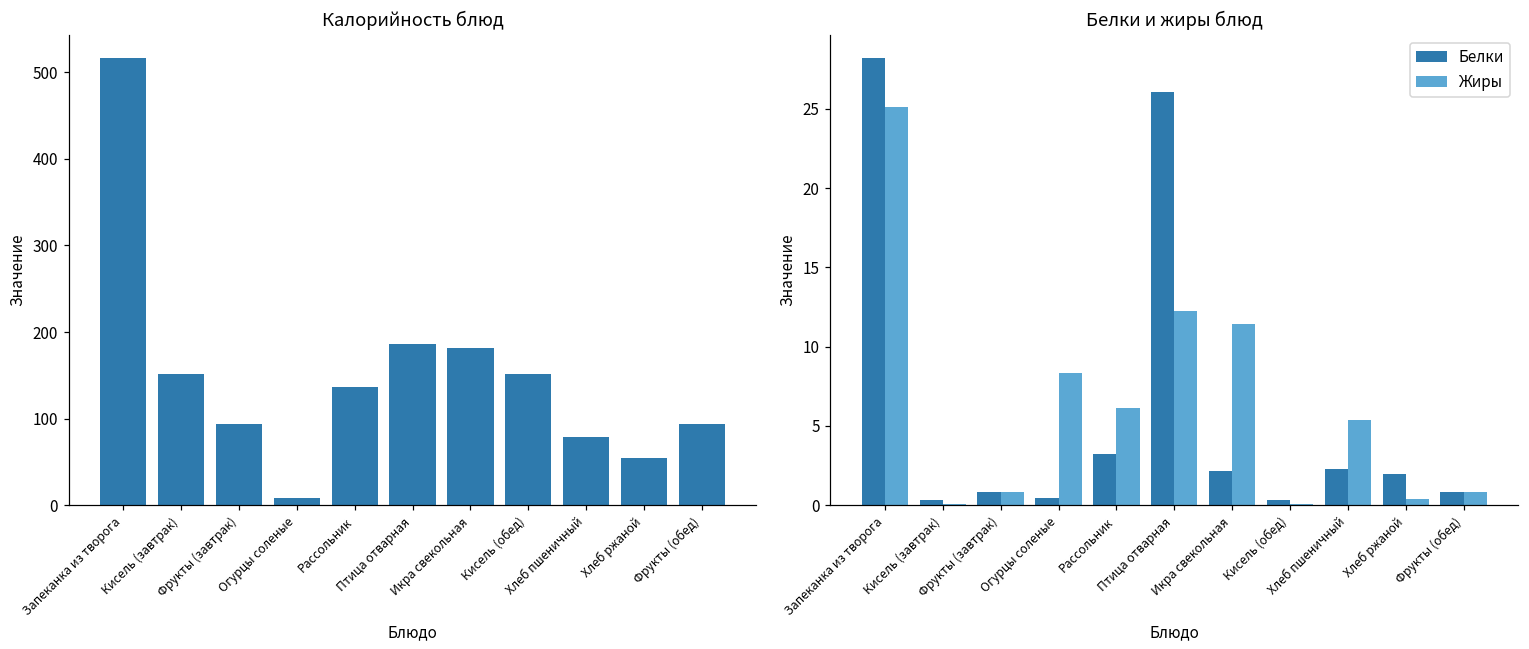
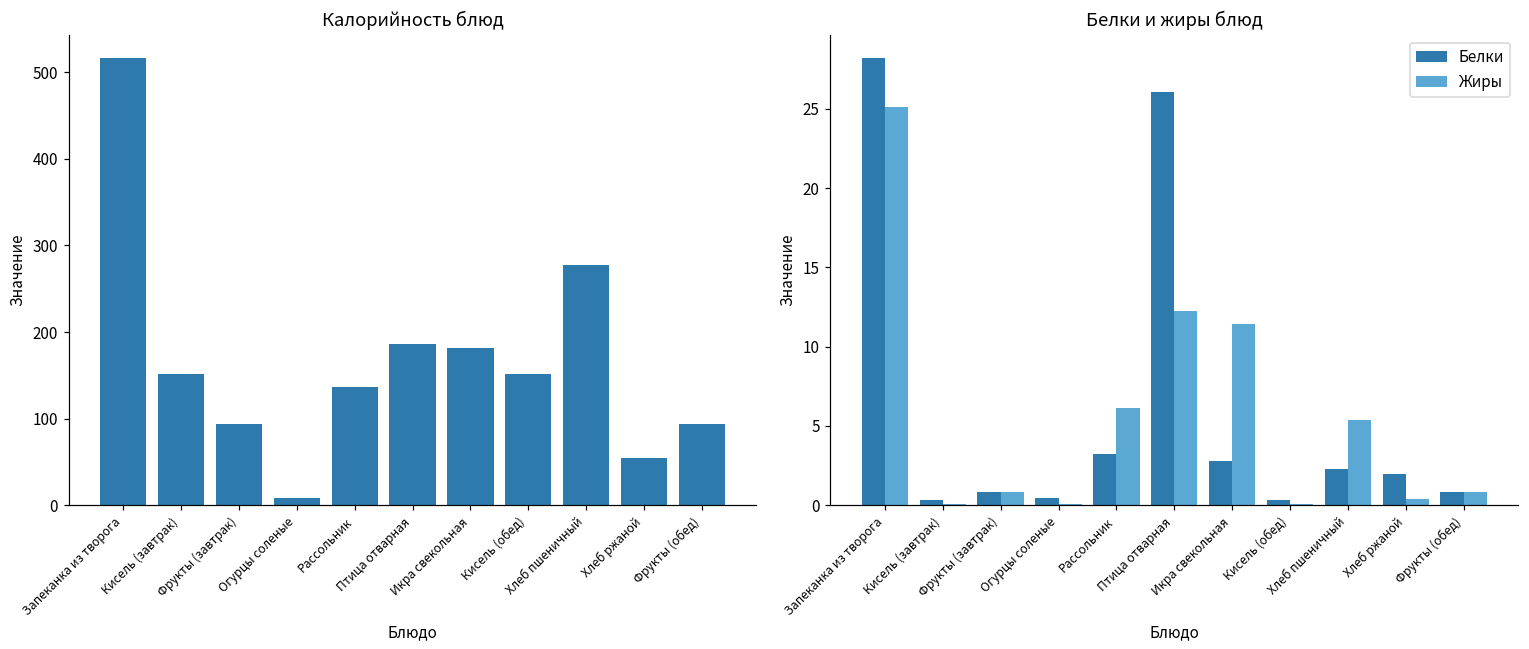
  {
    "Калорийность блюд": {
      "Запеканка из творога": 520,
      "Кисель (завтрак)": 150,
      "Фрукты (завтрак)": 90,
      "Огурцы соленые": 10,
      "Рассольник": 140,
      "Птица отварная": 190,
      "Икра свекольная": 180,
      "Кисель (обед)": 150,
-     "Хлеб пшеничный": 80,
+     "Хлеб пшеничный": 280,
      "Хлеб ржаной": 50,
      "Фрукты (обед)": 90
    },
    "Белки и жиры блюд": {
      "Белки": {
        "Запеканка из творога": 28.2,
        "Кисель (завтрак)": 0.3,
        "Фрукты (завтрак)": 0.8,
        "Огурцы соленые": 0.5,
        "Рассольник": 3.2,
        "Птица отварная": 26.0,
-       "Икра свекольная": 2.2,
+       "Икра свекольная": 2.8,
        "Кисель (обед)": 0.3,
        "Хлеб пшеничный": 2.3,
        "Хлеб ржаной": 2.0,
        "Фрукты (обед)": 0.8
      },
      "Жиры": {
        "Запеканка из творога": 25.1,
        "Фрукты (завтрак)": 0.8,
-       "Огурцы соленые": 8.3,
+       "Огурцы соленые": 0.1,
        "Рассольник": 6.1,
        "Птица отварная": 12.2,
        "Икра свекольная": 11.4,
        "Хлеб пшеничный": 5.4,
        "Хлеб ржаной": 0.4,
        "Фрукты (обед)": 0.8
      }
    }
  }
